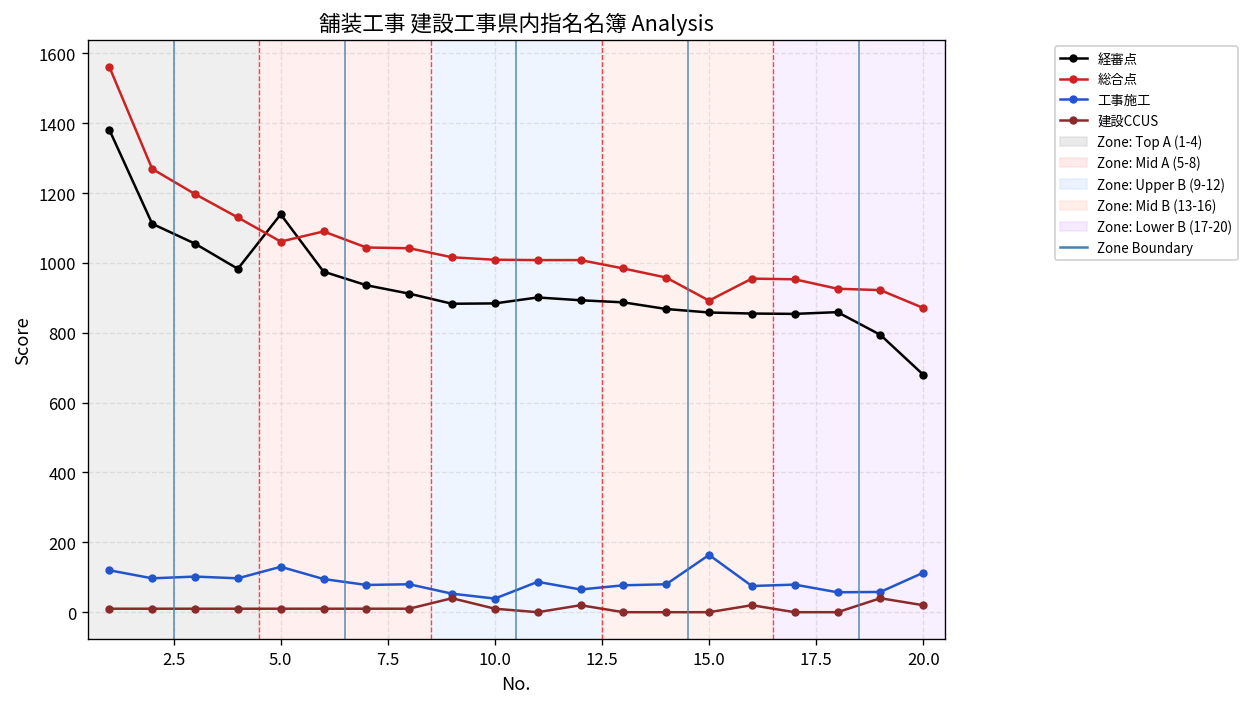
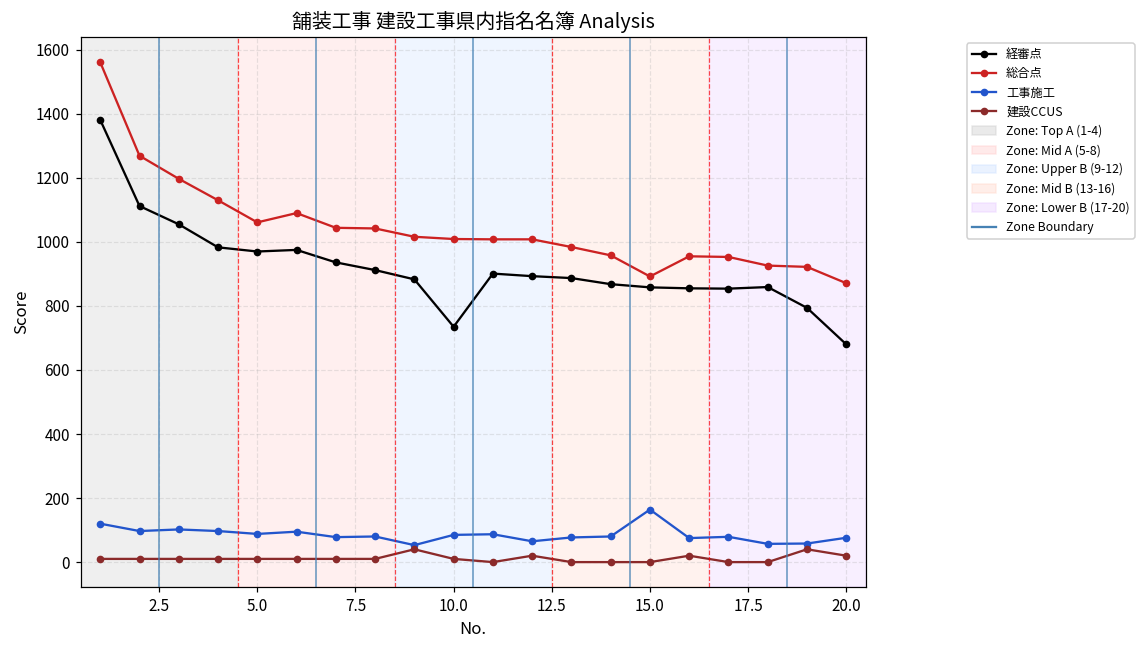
  {
    "経審点": {
-     "5.0": 1140,
-     "10.0": 880,
+     "5.0": 970,
+     "10.0": 740,
      "15.0": 860,
      "20.0": 680
    },
    "総合点": {
      "5.0": 1060,
      "10.0": 1010,
      "15.0": 890,
      "20.0": 870
    },
    "工事施工": {
-     "5.0": 130,
-     "10.0": 40,
+     "5.0": 90,
+     "10.0": 90,
      "15.0": 160,
-     "20.0": 110
+     "20.0": 80
    },
    "建設CCUS": {
      "5.0": 10,
      "10.0": 10,
      "15.0": 0,
      "20.0": 20
    }
  }
